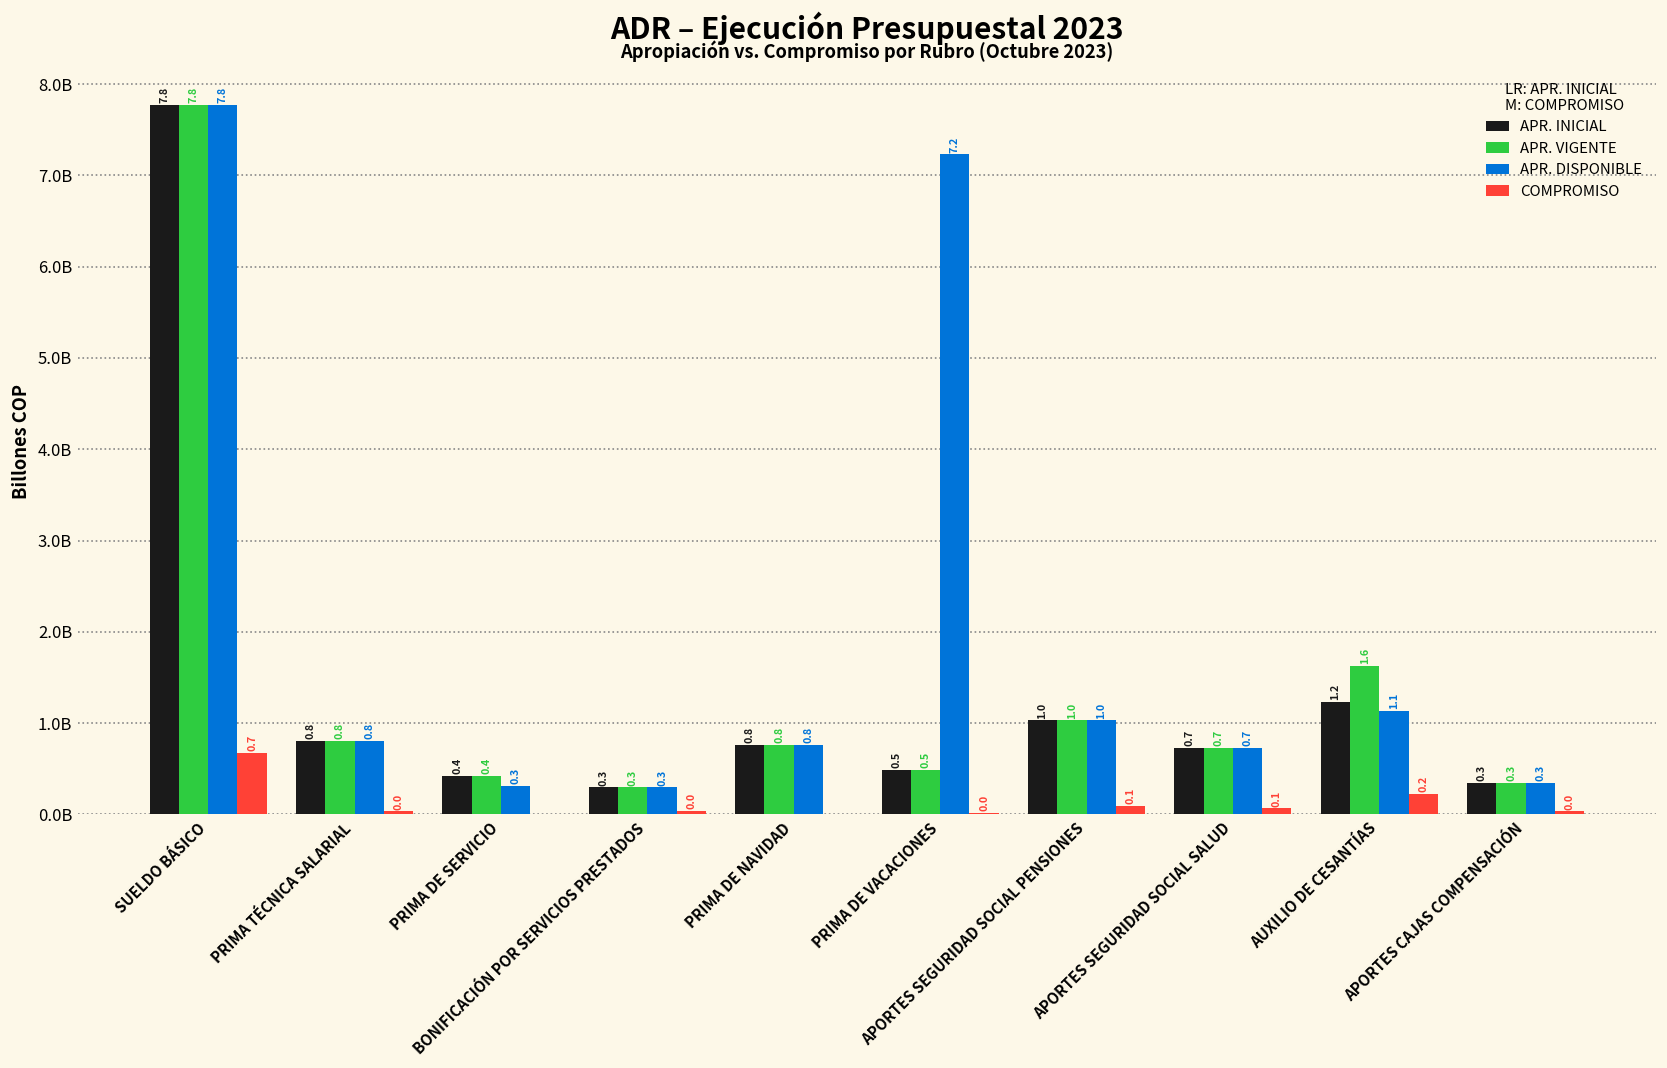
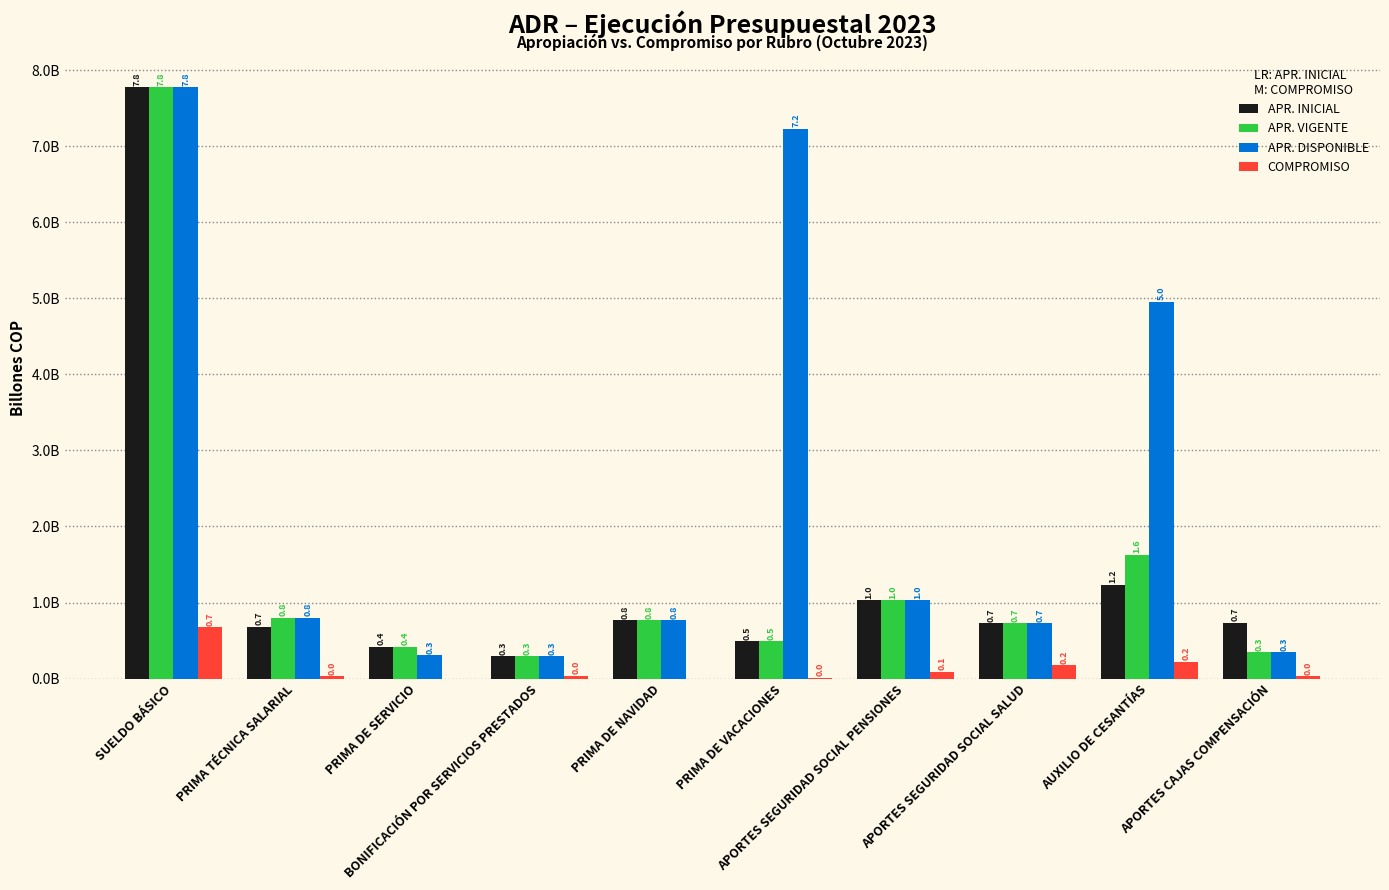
  {
    "APR. INICIAL": {
      "SUELDO BÁSICO": 7.8,
-     "PRIMA TÉCNICA SALARIAL": 0.8,
+     "PRIMA TÉCNICA SALARIAL": 0.7,
      "PRIMA DE SERVICIO": 0.4,
      "BONIFICACIÓN POR SERVICIOS PRESTADOS": 0.3,
      "PRIMA DE NAVIDAD": 0.8,
      "PRIMA DE VACACIONES": 0.5,
      "APORTES SEGURIDAD SOCIAL PENSIONES": 1.0,
      "APORTES SEGURIDAD SOCIAL SALUD": 0.7,
      "AUXILIO DE CESANTÍAS": 1.2,
-     "APORTES CAJAS COMPENSACIÓN": 0.3
+     "APORTES CAJAS COMPENSACIÓN": 0.7
    },
    "APR. VIGENTE": {
      "SUELDO BÁSICO": 7.8,
      "PRIMA TÉCNICA SALARIAL": 0.8,
      "PRIMA DE SERVICIO": 0.4,
      "BONIFICACIÓN POR SERVICIOS PRESTADOS": 0.3,
      "PRIMA DE NAVIDAD": 0.8,
      "PRIMA DE VACACIONES": 0.5,
      "APORTES SEGURIDAD SOCIAL PENSIONES": 1.0,
      "APORTES SEGURIDAD SOCIAL SALUD": 0.7,
      "AUXILIO DE CESANTÍAS": 1.6,
      "APORTES CAJAS COMPENSACIÓN": 0.3
    },
    "APR. DISPONIBLE": {
      "SUELDO BÁSICO": 7.8,
      "PRIMA TÉCNICA SALARIAL": 0.8,
      "PRIMA DE SERVICIO": 0.3,
      "BONIFICACIÓN POR SERVICIOS PRESTADOS": 0.3,
      "PRIMA DE NAVIDAD": 0.8,
      "PRIMA DE VACACIONES": 7.2,
      "APORTES SEGURIDAD SOCIAL PENSIONES": 1.0,
      "APORTES SEGURIDAD SOCIAL SALUD": 0.7,
-     "AUXILIO DE CESANTÍAS": 1.1,
+     "AUXILIO DE CESANTÍAS": 5.0,
      "APORTES CAJAS COMPENSACIÓN": 0.3
    },
    "COMPROMISO": {
      "SUELDO BÁSICO": 0.7,
      "PRIMA TÉCNICA SALARIAL": 0.0,
      "BONIFICACIÓN POR SERVICIOS PRESTADOS": 0.0,
      "PRIMA DE VACACIONES": 0.0,
      "APORTES SEGURIDAD SOCIAL PENSIONES": 0.1,
-     "APORTES SEGURIDAD SOCIAL SALUD": 0.1,
+     "APORTES SEGURIDAD SOCIAL SALUD": 0.2,
      "AUXILIO DE CESANTÍAS": 0.2,
      "APORTES CAJAS COMPENSACIÓN": 0.0
    }
  }
